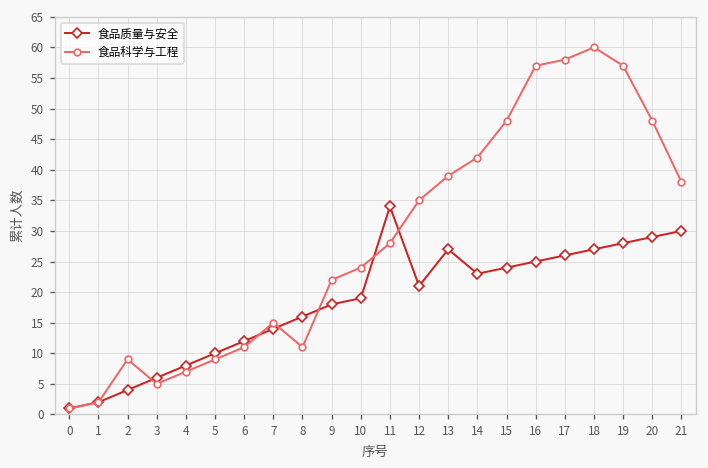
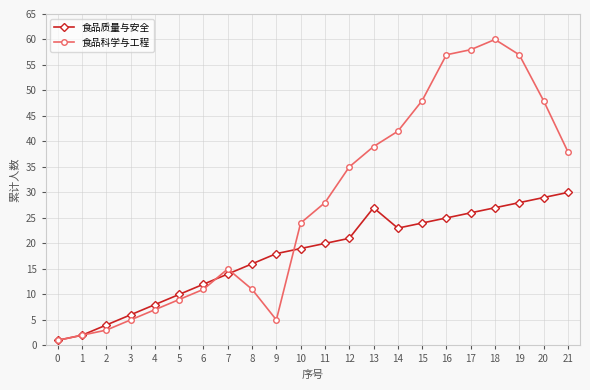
  {
    "食品质量与安全": {
      "2": 4,
      "3": 6,
      "4": 8,
      "5": 10,
      "6": 12,
      "7": 14,
      "8": 16,
      "9": 18,
      "10": 19,
-     "11": 34,
+     "11": 20,
      "12": 21,
      "13": 27,
      "14": 23,
      "15": 24,
      "16": 25,
      "17": 26,
      "18": 27,
      "19": 28,
      "20": 29,
      "21": 30
    },
    "食品科学与工程": {
-     "2": 9,
+     "2": 3,
      "3": 5,
      "4": 7,
      "5": 9,
      "6": 11,
      "7": 15,
      "8": 11,
-     "9": 22,
+     "9": 5,
      "10": 24,
      "11": 28,
      "12": 35,
      "13": 39,
      "14": 42,
      "15": 48,
      "16": 57,
      "17": 58,
      "18": 60,
      "19": 57,
      "20": 48,
      "21": 38
    }
  }
